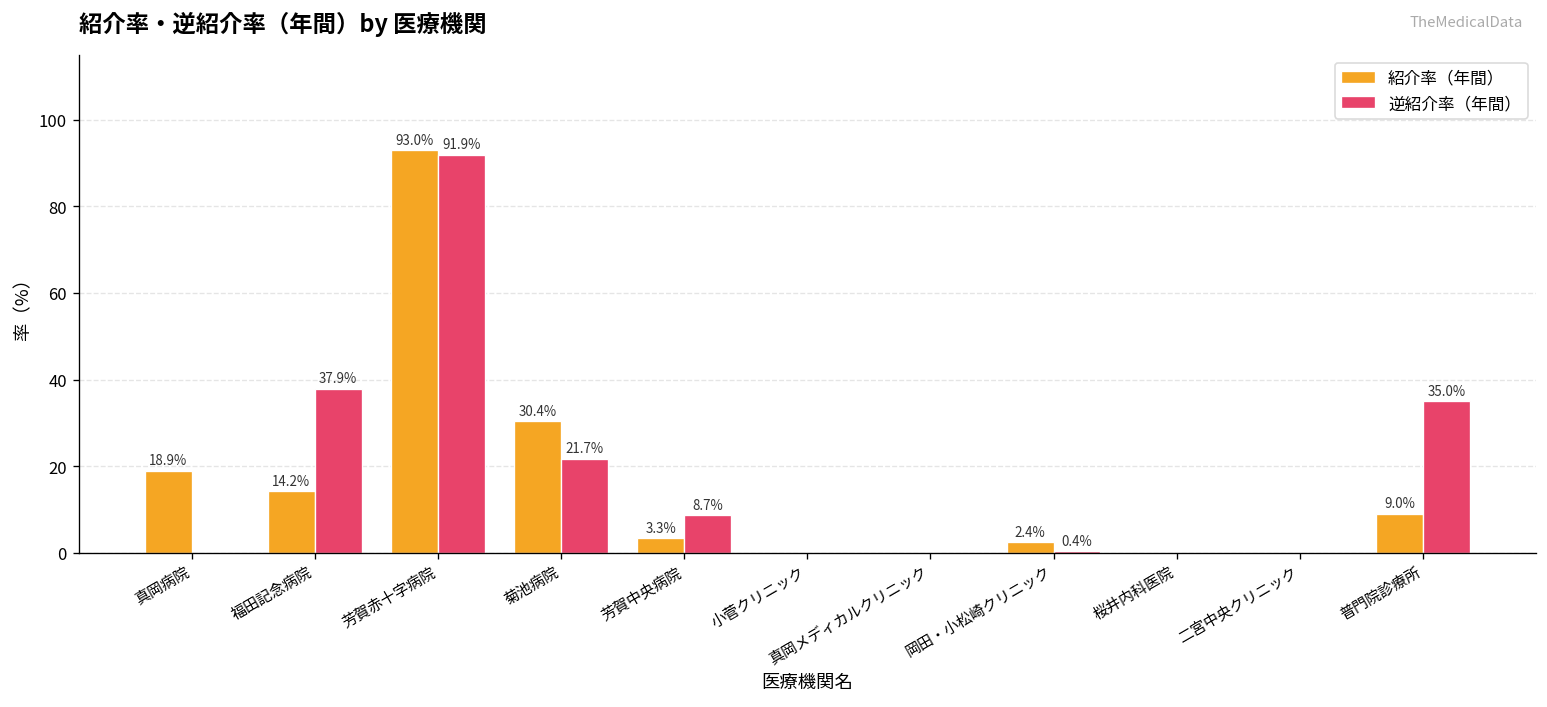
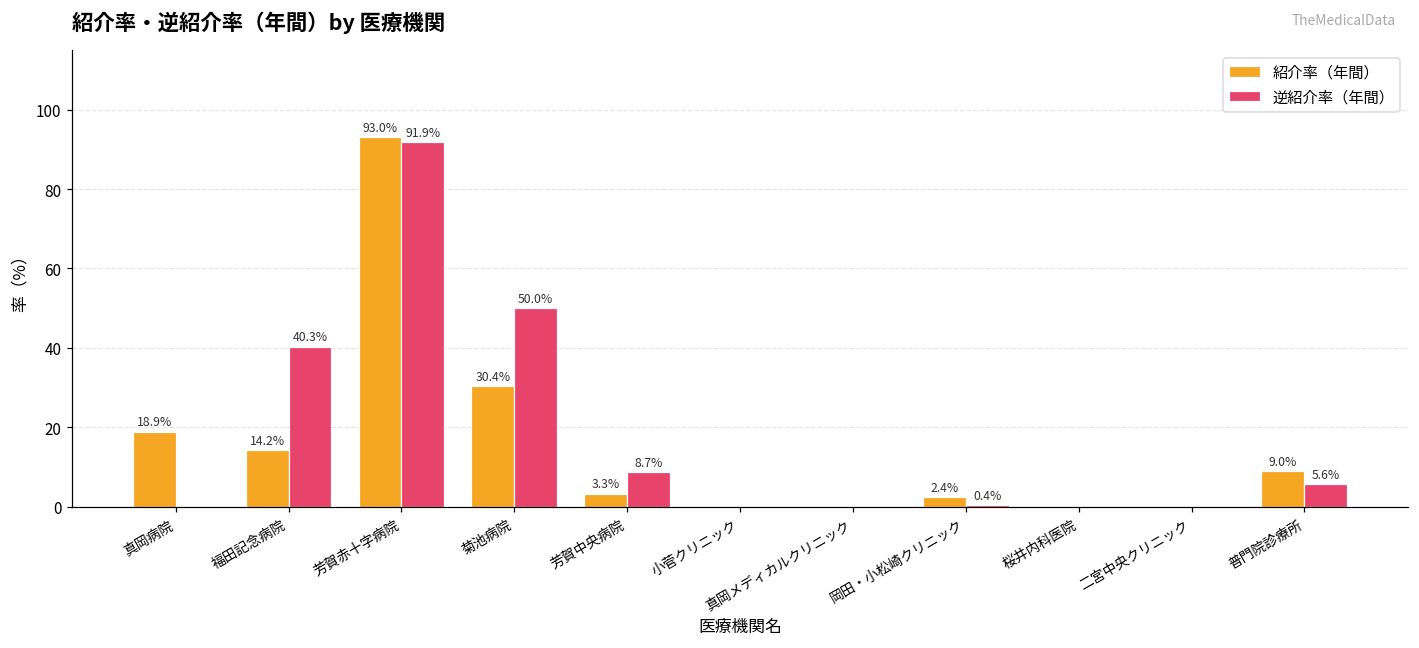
  {
    "紹介率（年間）": {
      "真岡病院": "18.9%",
      "福田記念病院": "14.2%",
      "芳賀赤十字病院": "93.0%",
      "菊池病院": "30.4%",
      "芳賀中央病院": "3.3%",
      "岡田・小松崎クリニック": "2.4%",
      "普門院診療所": "9.0%"
    },
    "逆紹介率（年間）": {
-     "福田記念病院": "37.9%",
+     "福田記念病院": "40.3%",
      "芳賀赤十字病院": "91.9%",
-     "菊池病院": "21.7%",
+     "菊池病院": "50.0%",
      "芳賀中央病院": "8.7%",
      "岡田・小松崎クリニック": "0.4%",
-     "普門院診療所": "35.0%"
+     "普門院診療所": "5.6%"
    }
  }
